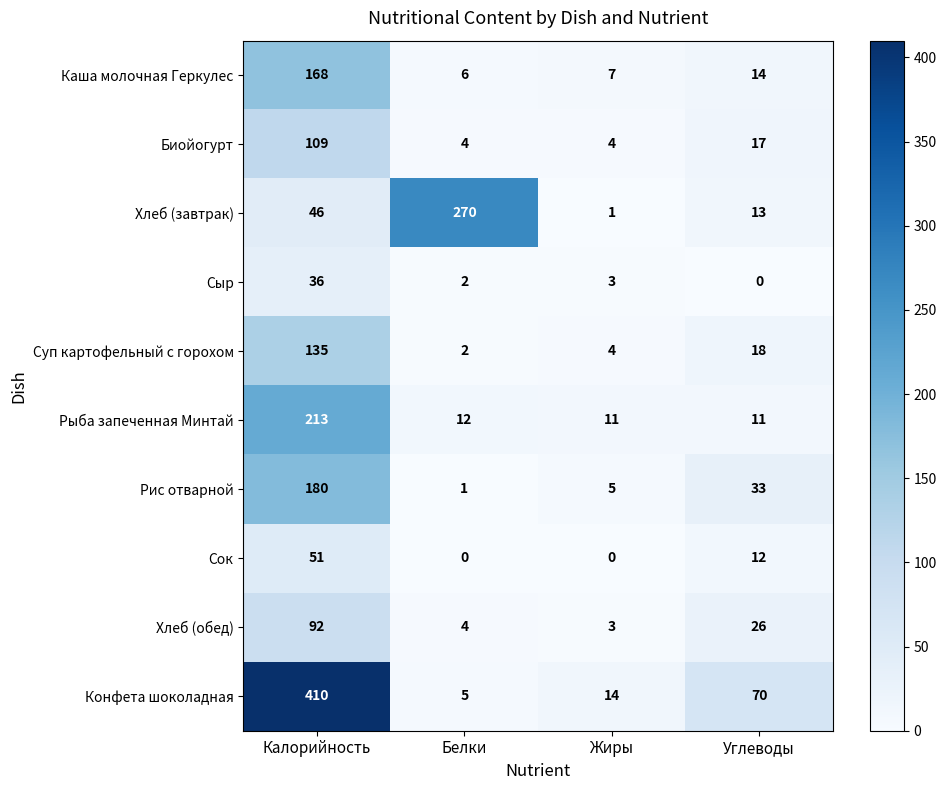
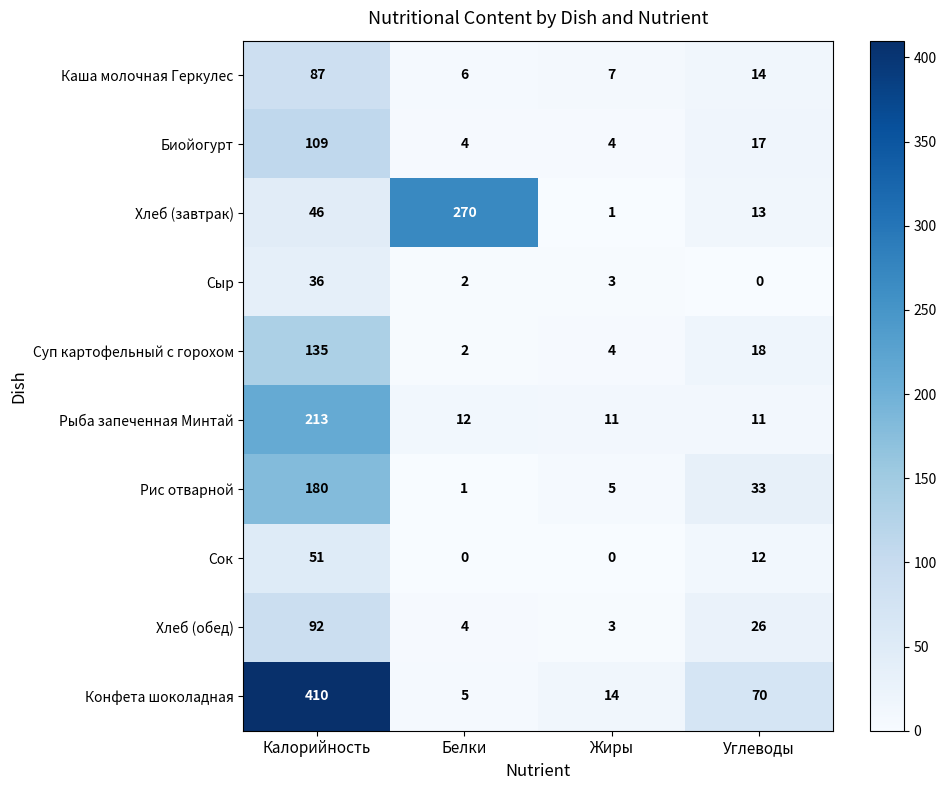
  {
    "Каша молочная Геркулес": {
-     "Калорийность": 168,
+     "Калорийность": 87,
      "Белки": 6,
      "Жиры": 7,
      "Углеводы": 14
    },
    "Биойогурт": {
      "Калорийность": 109,
      "Белки": 4,
      "Жиры": 4,
      "Углеводы": 17
    },
    "Хлеб (завтрак)": {
      "Калорийность": 46,
      "Белки": 270,
      "Жиры": 1,
      "Углеводы": 13
    },
    "Сыр": {
      "Калорийность": 36,
      "Белки": 2,
      "Жиры": 3,
      "Углеводы": 0
    },
    "Суп картофельный с горохом": {
      "Калорийность": 135,
      "Белки": 2,
      "Жиры": 4,
      "Углеводы": 18
    },
    "Рыба запеченная Минтай": {
      "Калорийность": 213,
      "Белки": 12,
      "Жиры": 11,
      "Углеводы": 11
    },
    "Рис отварной": {
      "Калорийность": 180,
      "Белки": 1,
      "Жиры": 5,
      "Углеводы": 33
    },
    "Сок": {
      "Калорийность": 51,
      "Белки": 0,
      "Жиры": 0,
      "Углеводы": 12
    },
    "Хлеб (обед)": {
      "Калорийность": 92,
      "Белки": 4,
      "Жиры": 3,
      "Углеводы": 26
    },
    "Конфета шоколадная": {
      "Калорийность": 410,
      "Белки": 5,
      "Жиры": 14,
      "Углеводы": 70
    }
  }
